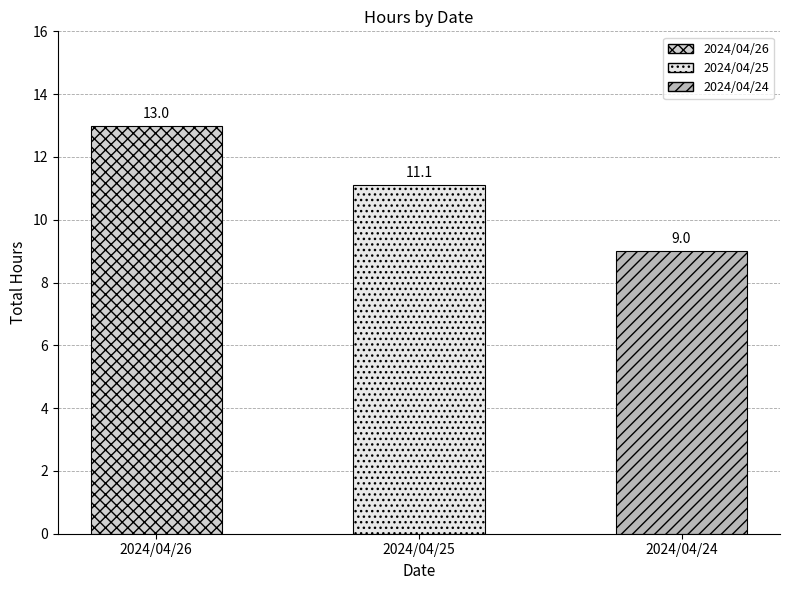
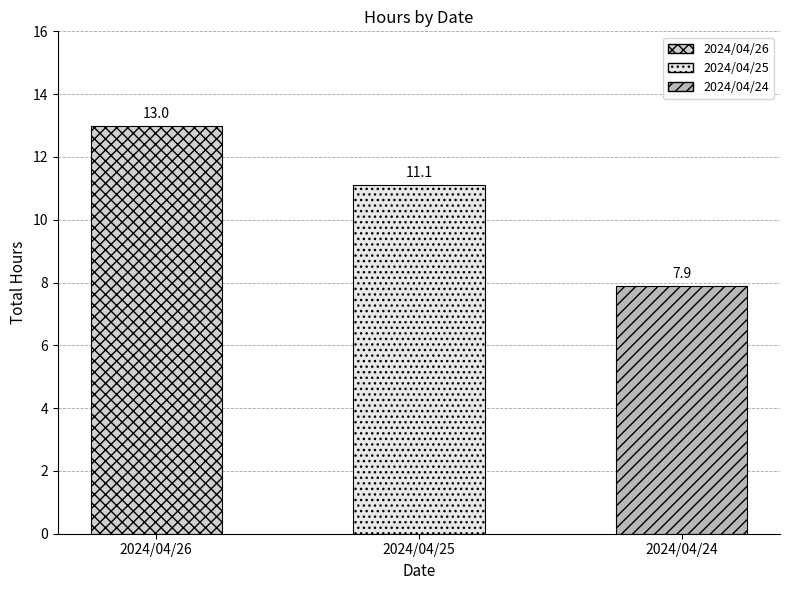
  {
    "2024/04/26": 13.0,
    "2024/04/25": 11.1,
-   "2024/04/24": 9.0
+   "2024/04/24": 7.9
  }
